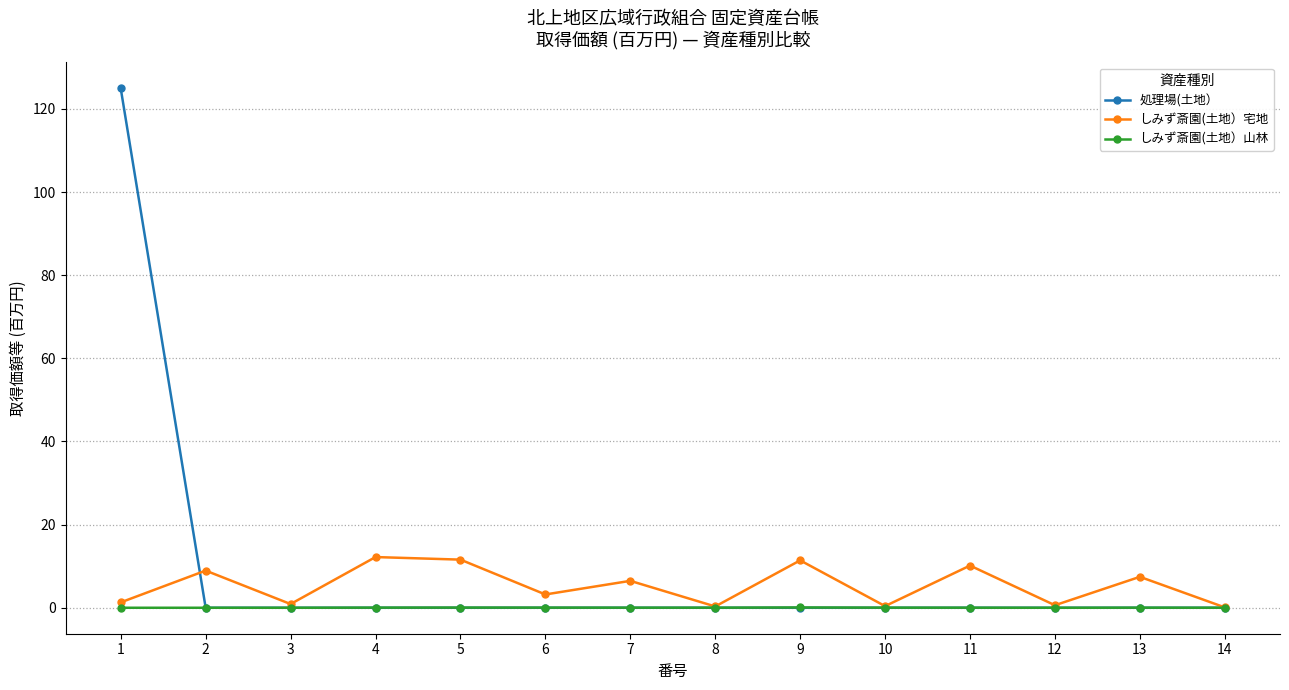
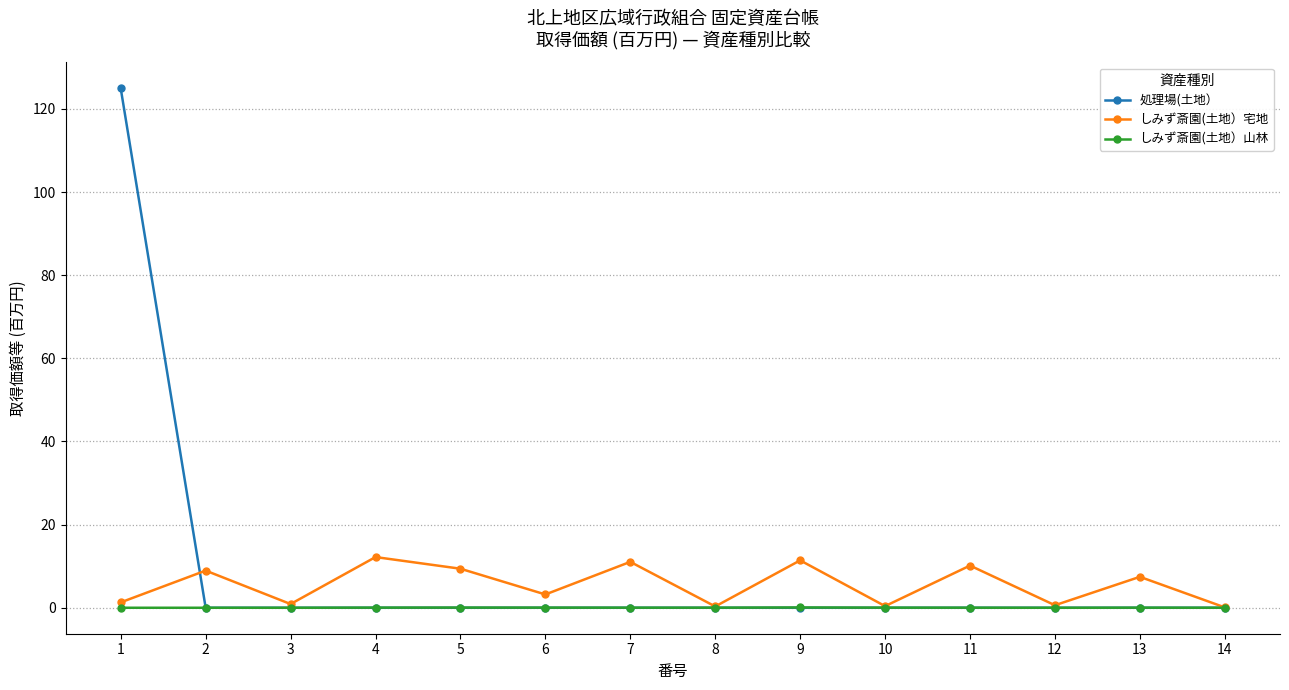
  {
    "処理場(土地）": {
      "1": 125
    },
    "しみず斎園(土地）宅地": {
      "1": 1,
      "2": 9,
      "3": 1,
      "4": 12,
-     "5": 12,
+     "5": 9,
      "6": 3,
-     "7": 6,
+     "7": 11,
      "9": 11,
      "11": 10,
      "12": 1,
      "13": 7
    },
    "しみず斎園(土地）山林": {
      "1": 0
    }
  }
